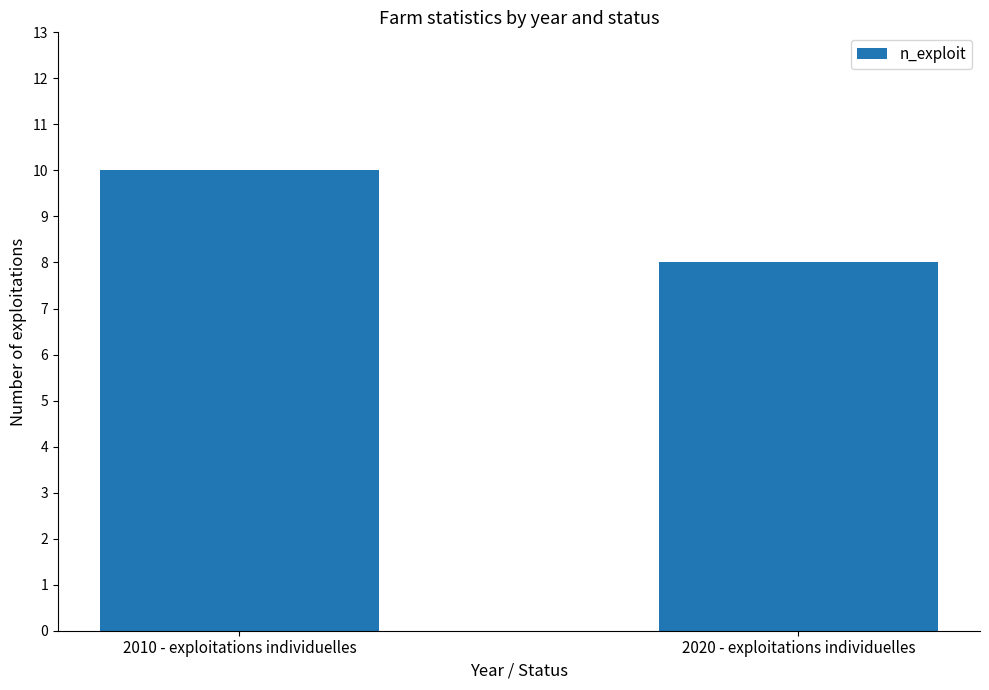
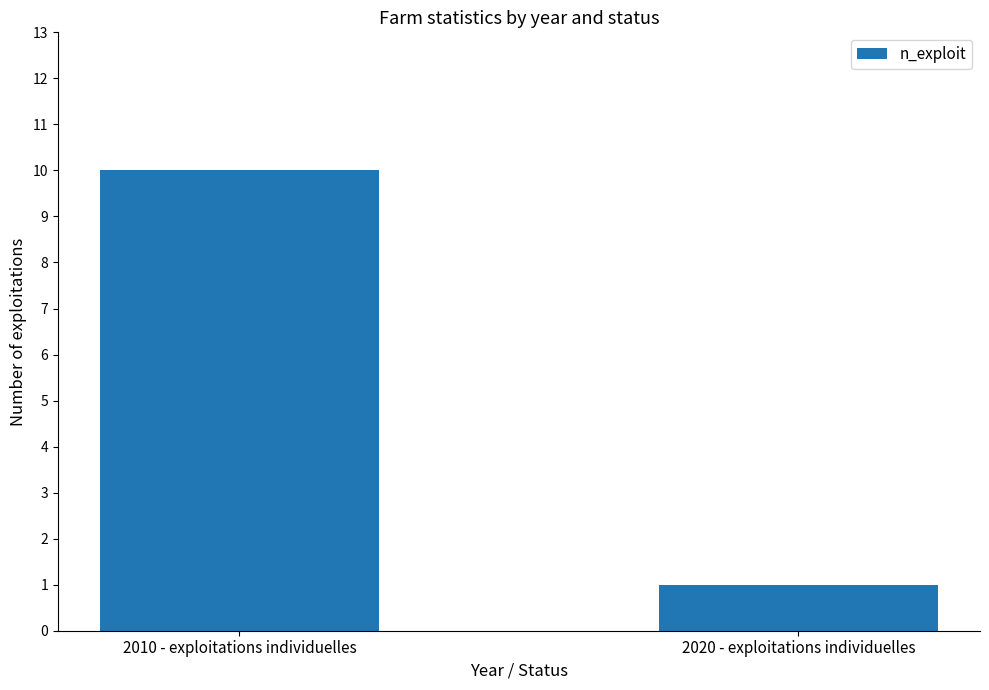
  {
    "2010 - exploitations individuelles": 10,
-   "2020 - exploitations individuelles": 8
+   "2020 - exploitations individuelles": 1
  }
